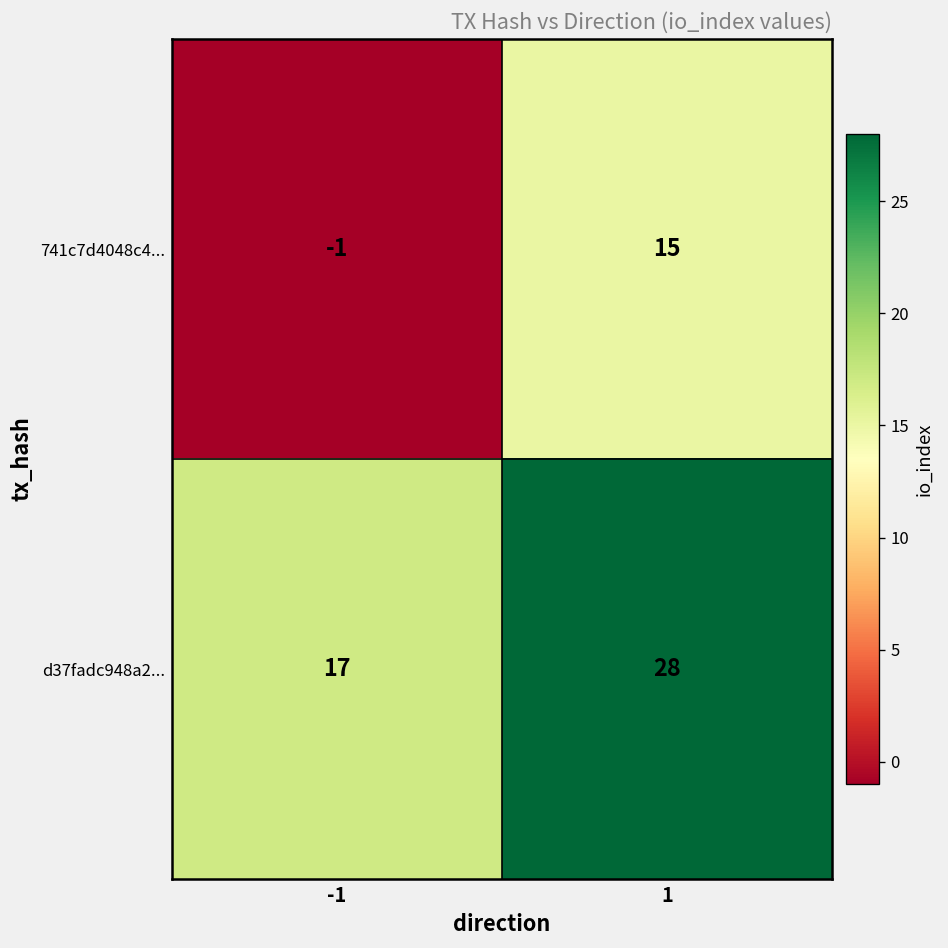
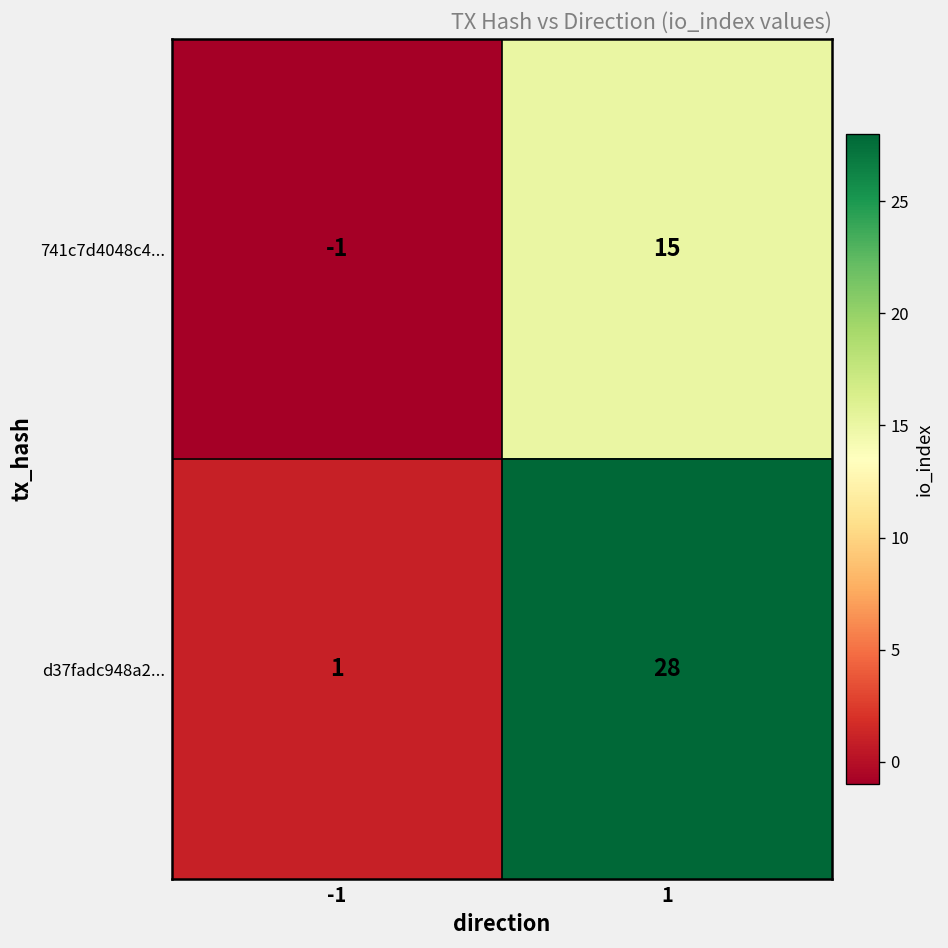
  {
    "741c7d4048c4...": {
      "-1": -1,
      "1": 15
    },
    "d37fadc948a2...": {
-     "-1": 17,
+     "-1": 1,
      "1": 28
    }
  }
